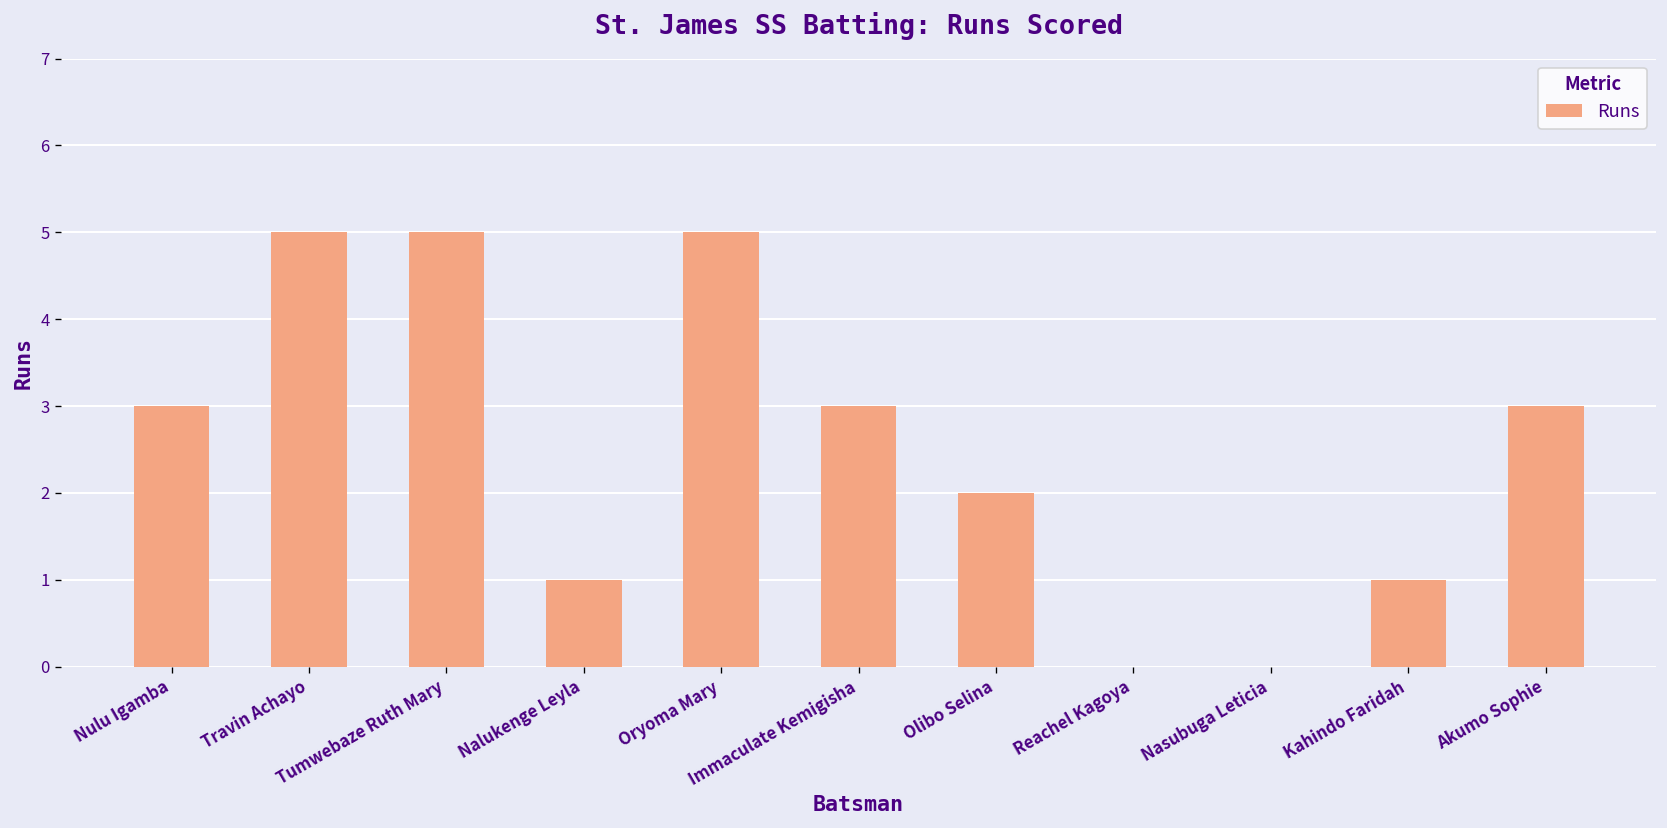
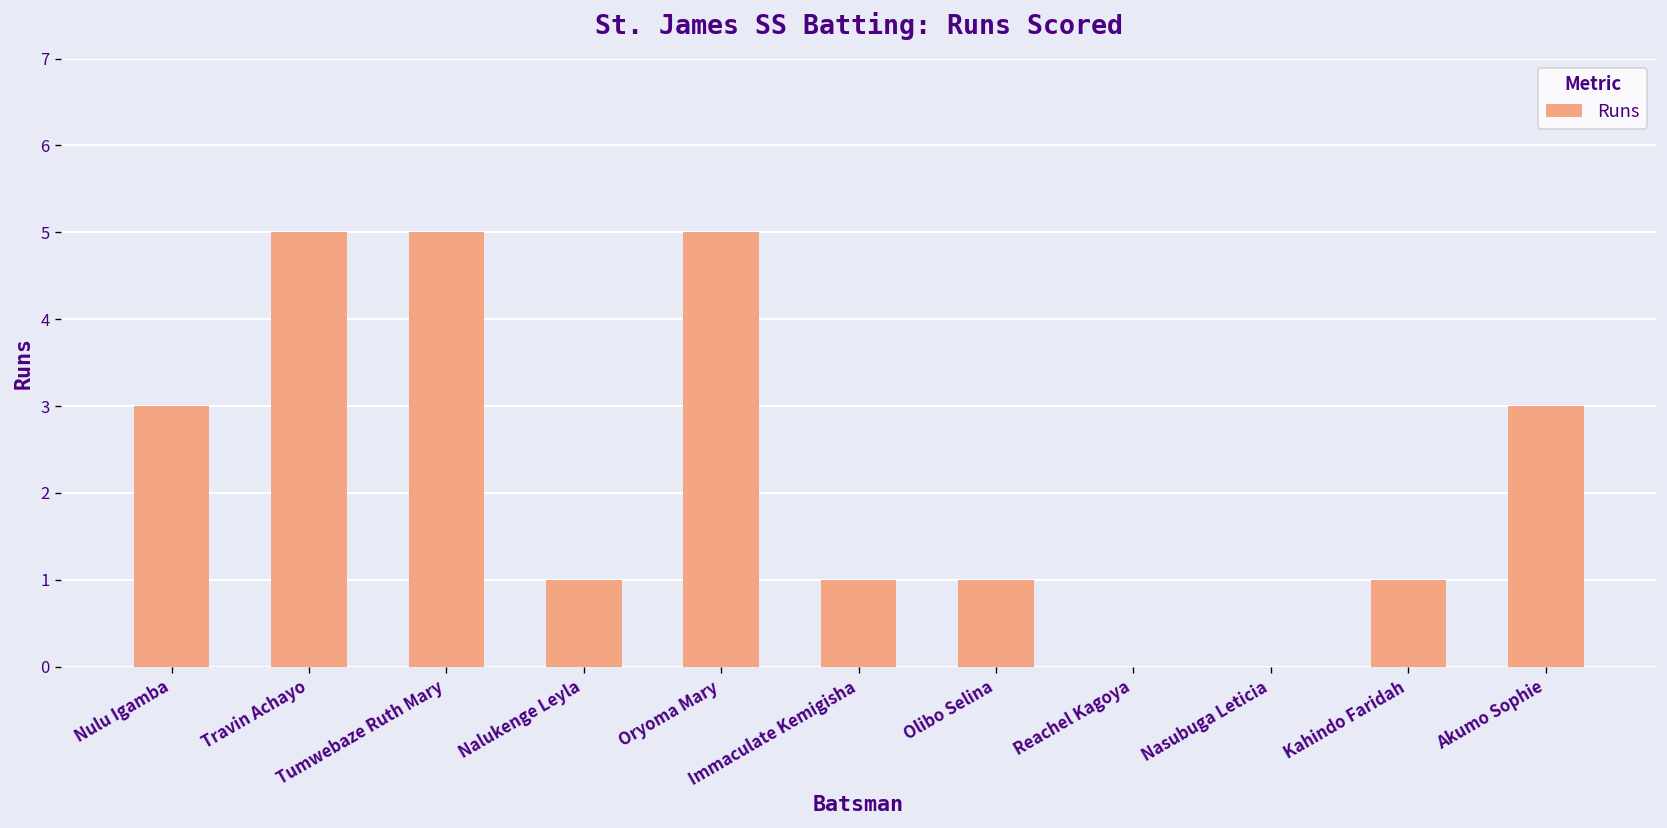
  {
    "Nulu Igamba": 3,
    "Travin Achayo": 5,
    "Tumwebaze Ruth Mary": 5,
    "Nalukenge Leyla": 1,
    "Oryoma Mary": 5,
-   "Immaculate Kemigisha": 3,
-   "Olibo Selina": 2,
+   "Immaculate Kemigisha": 1,
+   "Olibo Selina": 1,
    "Reachel Kagoya": 0,
    "Nasubuga Leticia": 0,
    "Kahindo Faridah": 1,
    "Akumo Sophie": 3
  }
